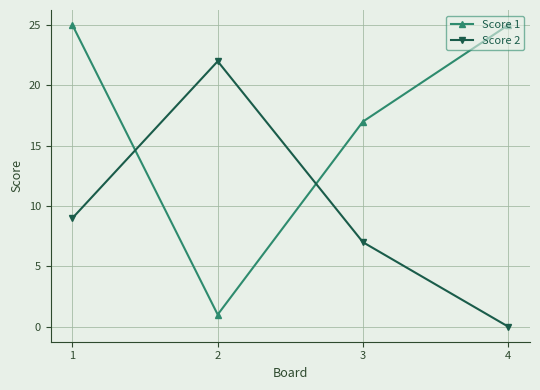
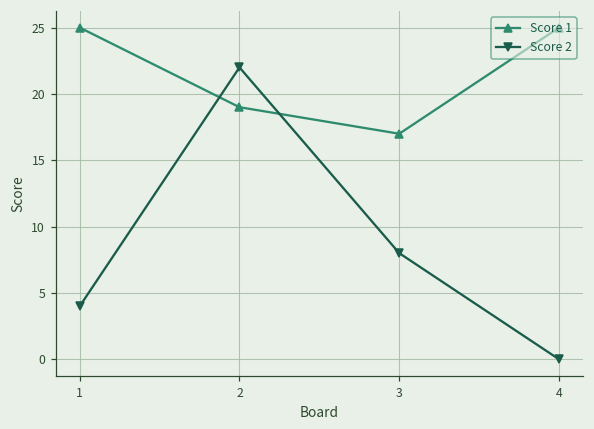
  {
    "Score 1": {
      "1": 25,
-     "2": 1,
+     "2": 19,
      "3": 17
    },
    "Score 2": {
-     "1": 9,
+     "1": 4,
      "2": 22,
-     "3": 7,
+     "3": 8,
      "4": 0
    }
  }
